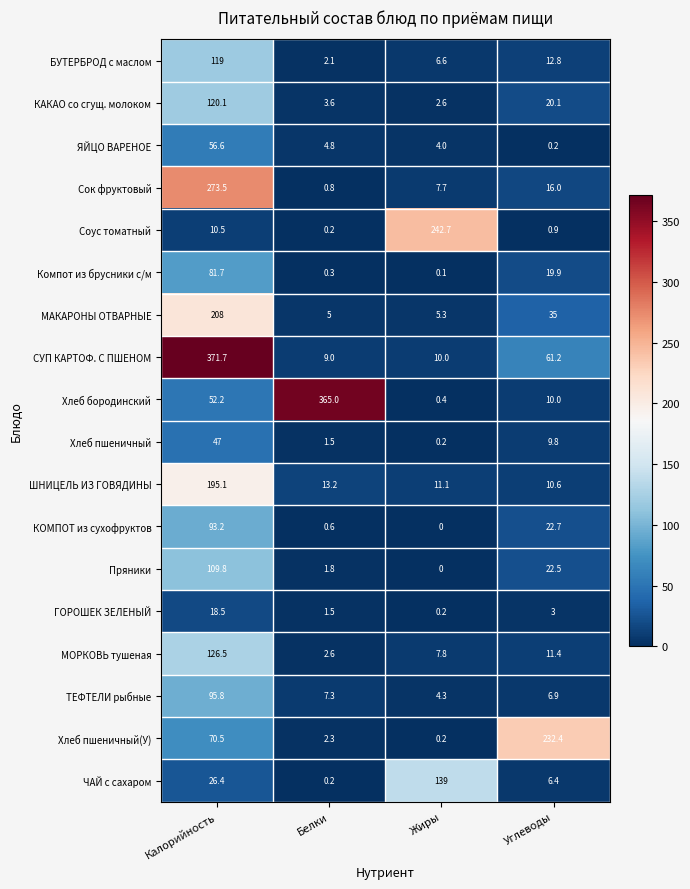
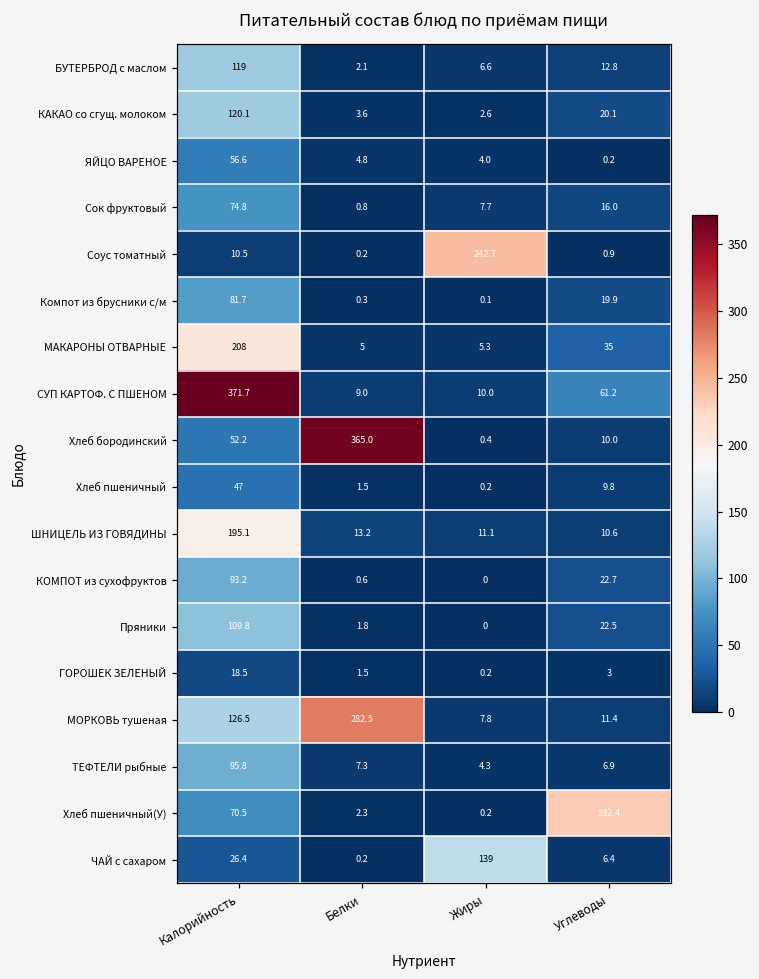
  {
    "БУТЕРБРОД с маслом": {
      "Калорийность": 119,
      "Белки": 2.1,
      "Жиры": 6.6,
      "Углеводы": 12.8
    },
    "КАКАО со сгущ. молоком": {
      "Калорийность": 120.1,
      "Белки": 3.6,
      "Жиры": 2.6,
      "Углеводы": 20.1
    },
    "ЯЙЦО ВАРЕНОЕ": {
      "Калорийность": 56.6,
      "Белки": 4.8,
      "Жиры": 4.0,
      "Углеводы": 0.2
    },
    "Сок фруктовый": {
-     "Калорийность": 273.5,
+     "Калорийность": 74.8,
      "Белки": 0.8,
      "Жиры": 7.7,
      "Углеводы": 16.0
    },
    "Соус томатный": {
      "Калорийность": 10.5,
      "Белки": 0.2,
      "Жиры": 242.7,
      "Углеводы": 0.9
    },
    "Компот из брусники с/м": {
      "Калорийность": 81.7,
      "Белки": 0.3,
      "Жиры": 0.1,
      "Углеводы": 19.9
    },
    "МАКАРОНЫ ОТВАРНЫЕ": {
      "Калорийность": 208,
      "Белки": 5,
      "Жиры": 5.3,
      "Углеводы": 35
    },
    "СУП КАРТОФ. С ПШЕНОМ": {
      "Калорийность": 371.7,
      "Белки": 9.0,
      "Жиры": 10.0,
      "Углеводы": 61.2
    },
    "Хлеб бородинский": {
      "Калорийность": 52.2,
      "Белки": 365.0,
      "Жиры": 0.4,
      "Углеводы": 10.0
    },
    "Хлеб пшеничный": {
      "Калорийность": 47,
      "Белки": 1.5,
      "Жиры": 0.2,
      "Углеводы": 9.8
    },
    "ШНИЦЕЛЬ ИЗ ГОВЯДИНЫ": {
      "Калорийность": 195.1,
      "Белки": 13.2,
      "Жиры": 11.1,
      "Углеводы": 10.6
    },
    "КОМПОТ из сухофруктов": {
      "Калорийность": 93.2,
      "Белки": 0.6,
      "Жиры": 0,
      "Углеводы": 22.7
    },
    "Пряники": {
      "Калорийность": 109.8,
      "Белки": 1.8,
      "Жиры": 0,
      "Углеводы": 22.5
    },
    "ГОРОШЕК ЗЕЛЕНЫЙ": {
      "Калорийность": 18.5,
      "Белки": 1.5,
      "Жиры": 0.2,
      "Углеводы": 3
    },
    "МОРКОВЬ тушеная": {
      "Калорийность": 126.5,
-     "Белки": 2.6,
+     "Белки": 282.5,
      "Жиры": 7.8,
      "Углеводы": 11.4
    },
    "ТЕФТЕЛИ рыбные": {
      "Калорийность": 95.8,
      "Белки": 7.3,
      "Жиры": 4.3,
      "Углеводы": 6.9
    },
    "Хлеб пшеничный(У)": {
      "Калорийность": 70.5,
      "Белки": 2.3,
      "Жиры": 0.2,
      "Углеводы": 232.4
    },
    "ЧАЙ с сахаром": {
      "Калорийность": 26.4,
      "Белки": 0.2,
      "Жиры": 139,
      "Углеводы": 6.4
    }
  }
